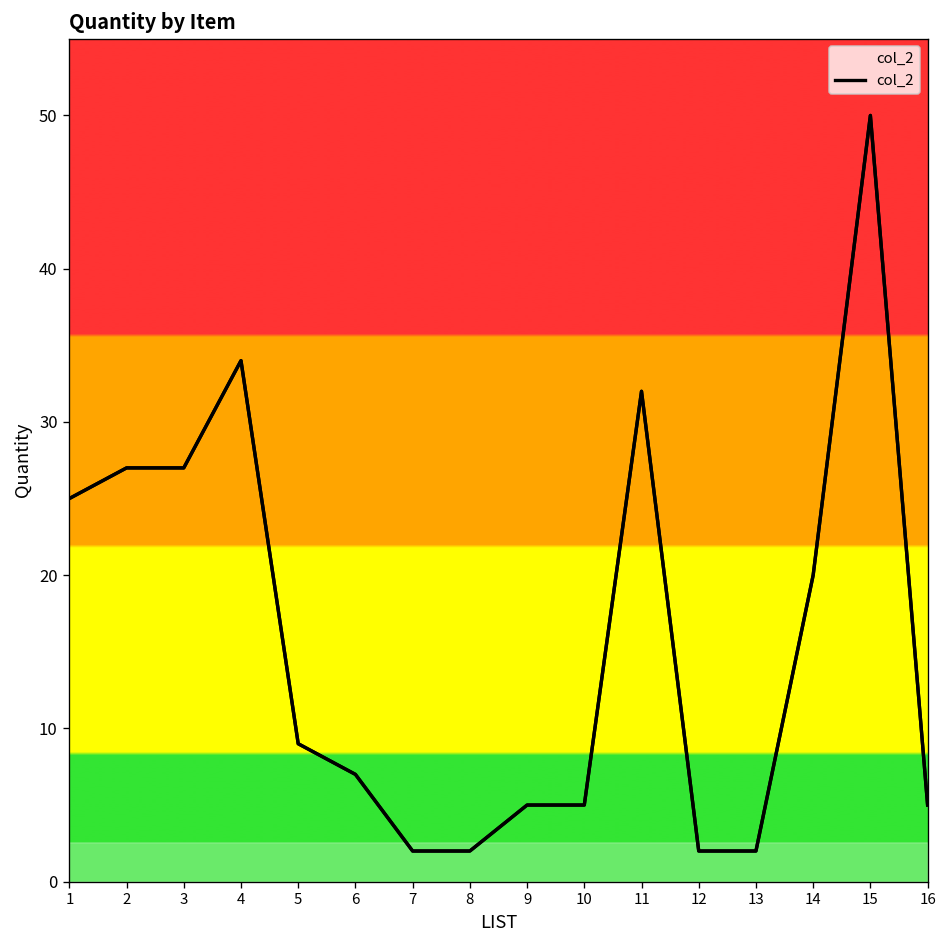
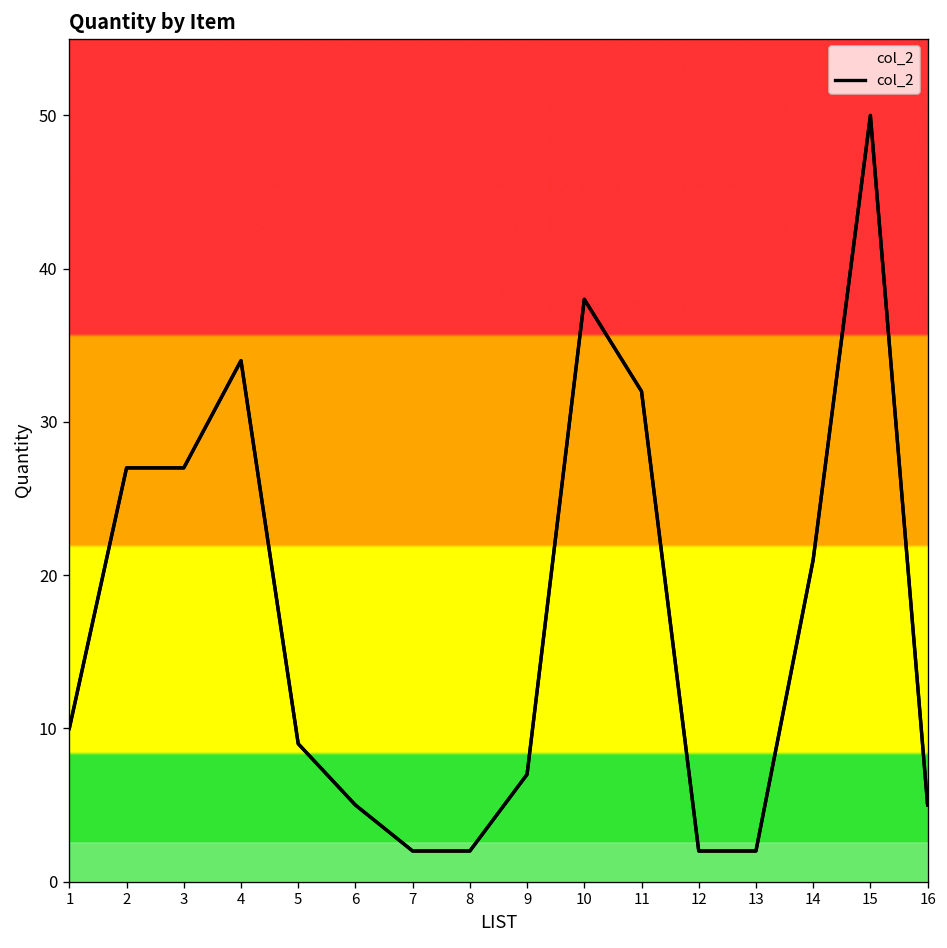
  {
    "col_2": {
-     "1": 25,
+     "1": 10,
      "2": 27,
      "3": 27,
      "4": 34,
      "5": 9,
-     "6": 7,
+     "6": 5,
      "7": 2,
      "8": 2,
-     "9": 5,
-     "10": 5,
+     "9": 7,
+     "10": 38,
      "11": 32,
      "12": 2,
      "13": 2,
-     "14": 20,
+     "14": 21,
      "15": 50,
      "16": 5
    }
  }
